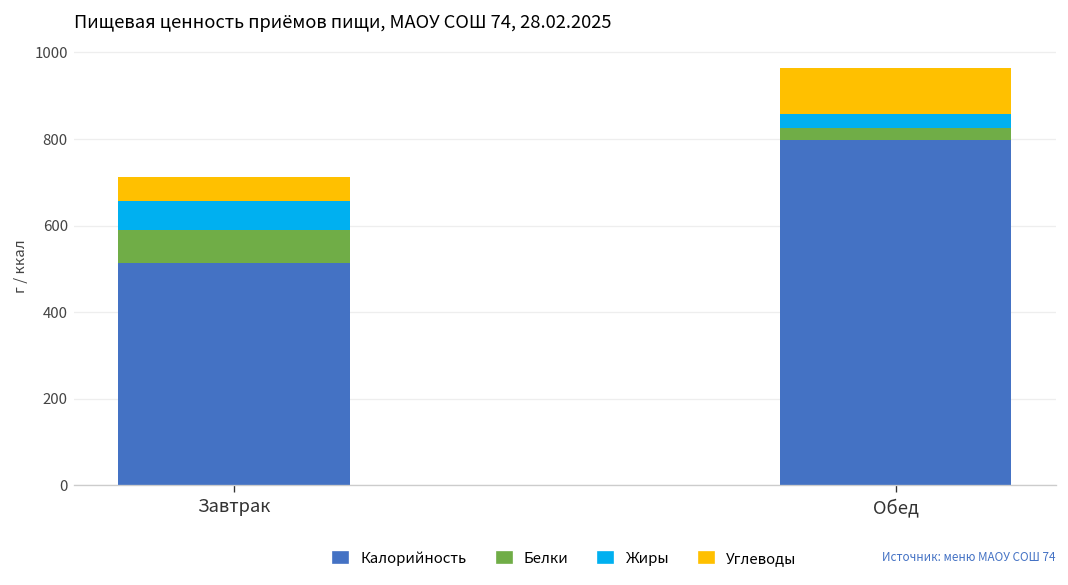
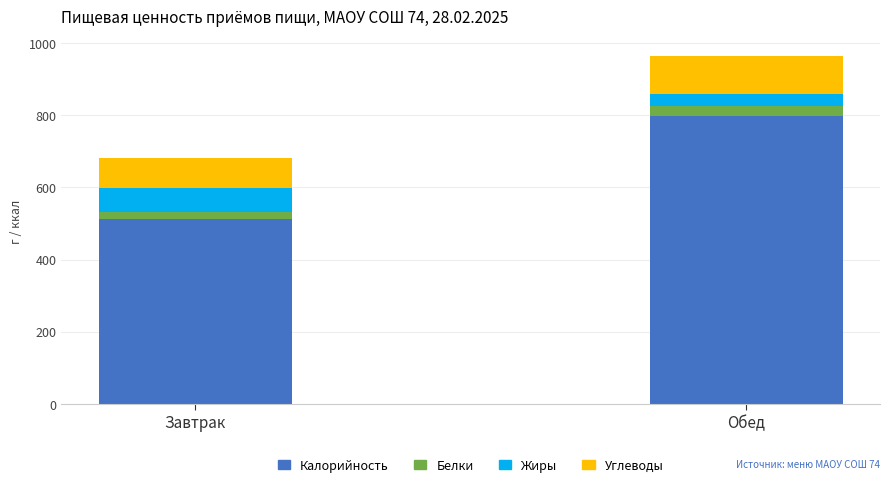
  {
    "Калорийность": {
      "Завтрак": 510,
      "Обед": 800
    },
    "Белки": {
-     "Завтрак": 80,
+     "Завтрак": 20,
      "Обед": 30
    },
    "Жиры": {
      "Завтрак": 70,
      "Обед": 30
    },
    "Углеводы": {
-     "Завтрак": 60,
+     "Завтрак": 80,
      "Обед": 110
    }
  }
